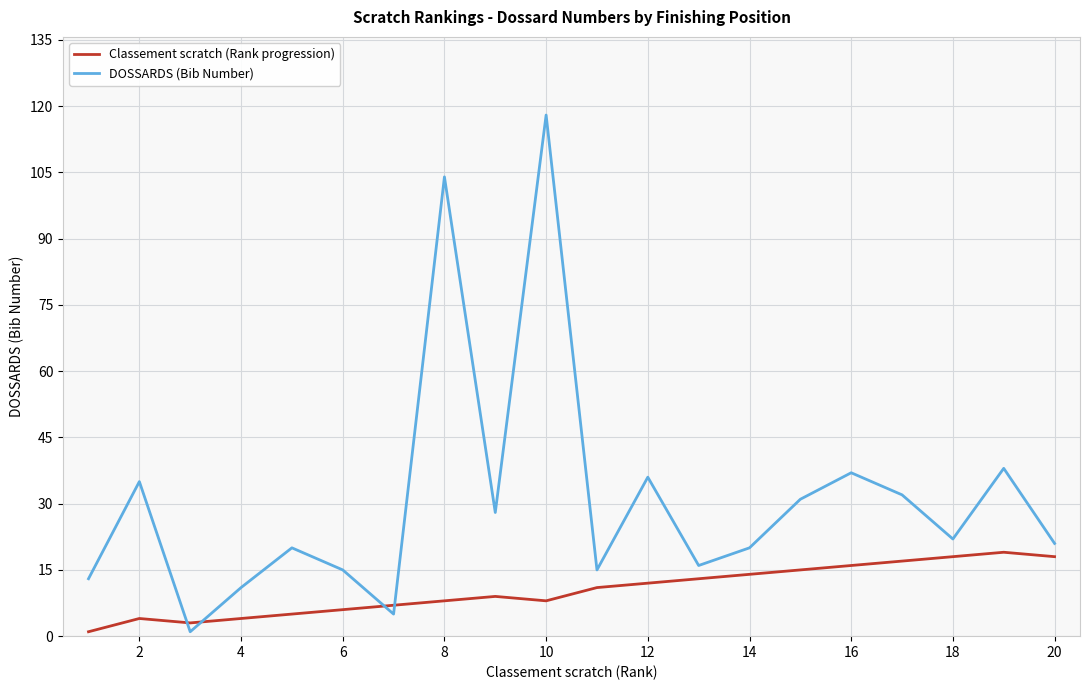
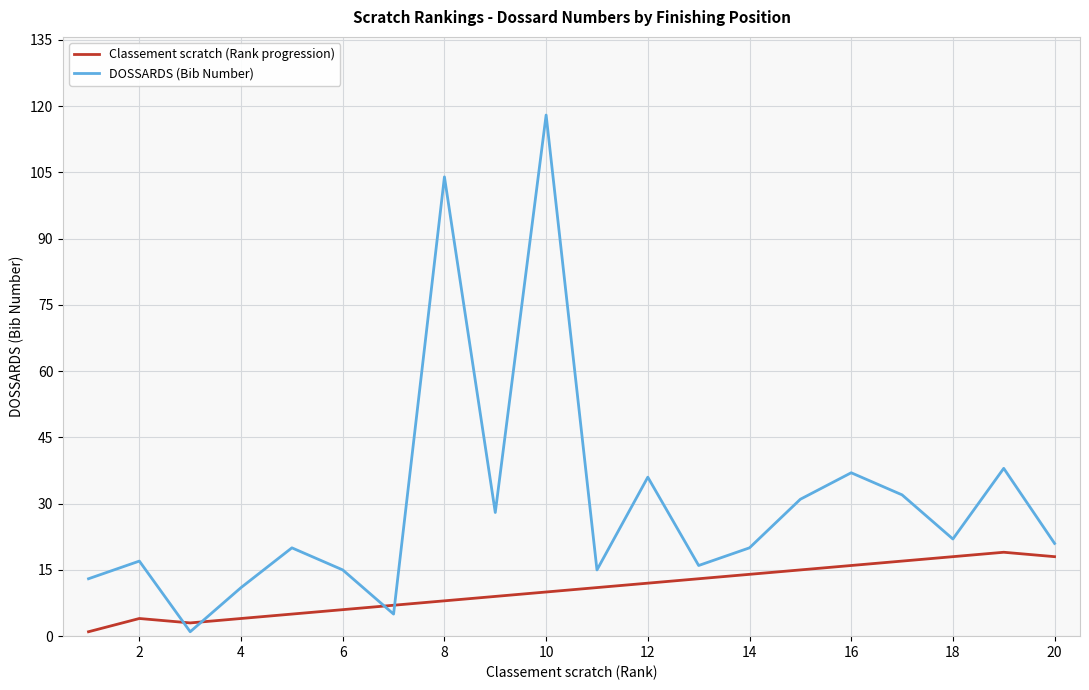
  {
    "Classement scratch (Rank progression)": {
      "2": 4,
      "4": 4,
      "6": 6,
      "8": 8,
-     "10": 8,
+     "10": 10,
      "12": 12,
      "14": 14,
      "16": 16,
      "18": 18,
      "20": 18
    },
    "DOSSARDS (Bib Number)": {
-     "2": 35,
+     "2": 17,
      "4": 11,
      "6": 15,
      "8": 104,
      "10": 118,
      "12": 36,
      "14": 20,
      "16": 37,
      "18": 22,
      "20": 21
    }
  }
